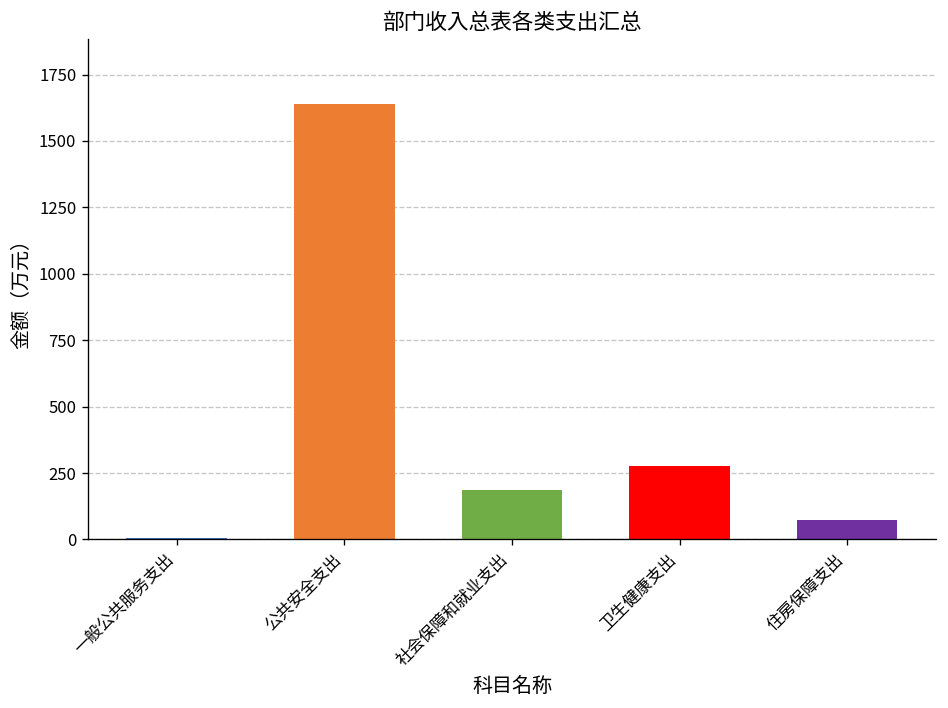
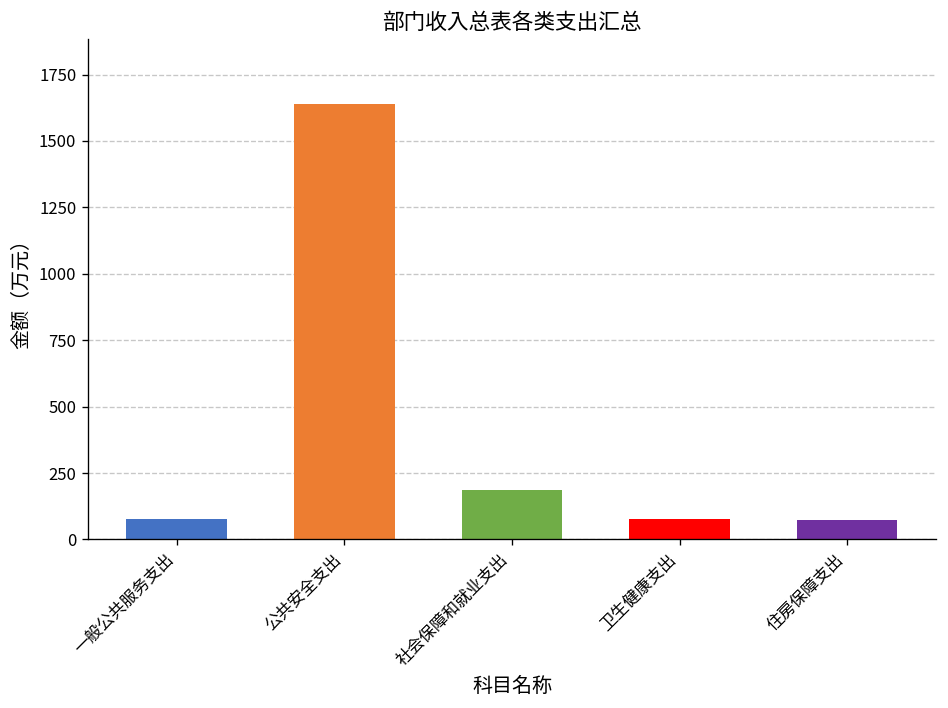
  {
-   "一般公共服务支出": 0,
+   "一般公共服务支出": 80,
    "公共安全支出": 1640,
    "社会保障和就业支出": 190,
-   "卫生健康支出": 280,
+   "卫生健康支出": 80,
    "住房保障支出": 70
  }
